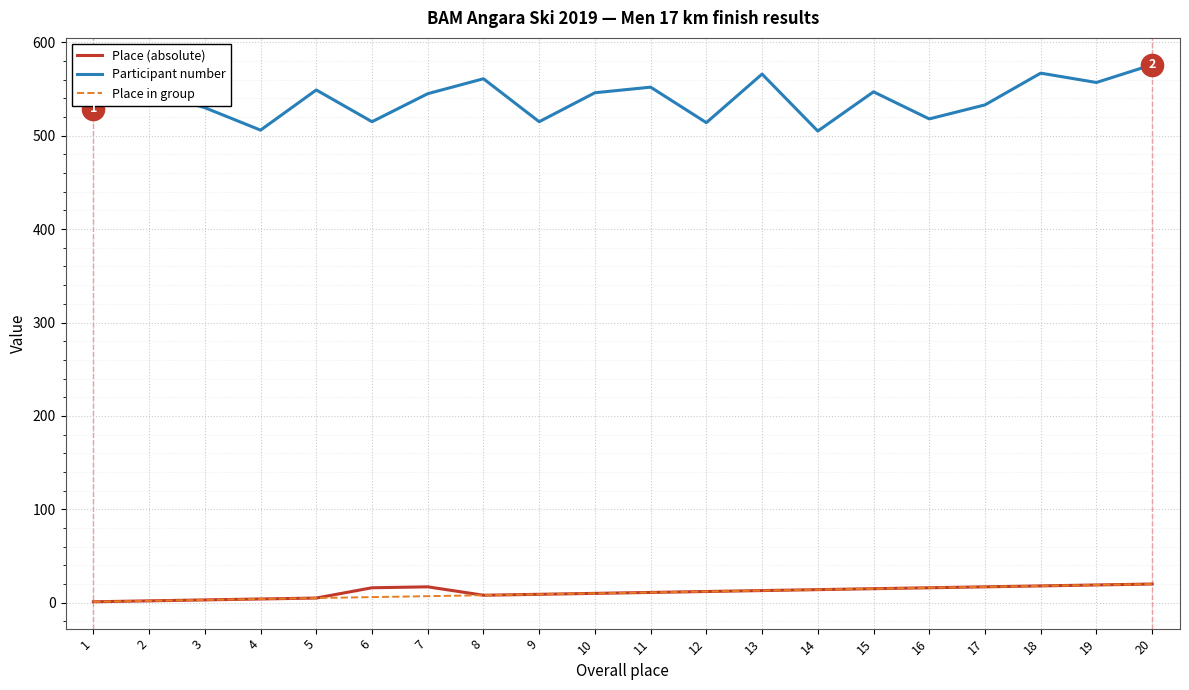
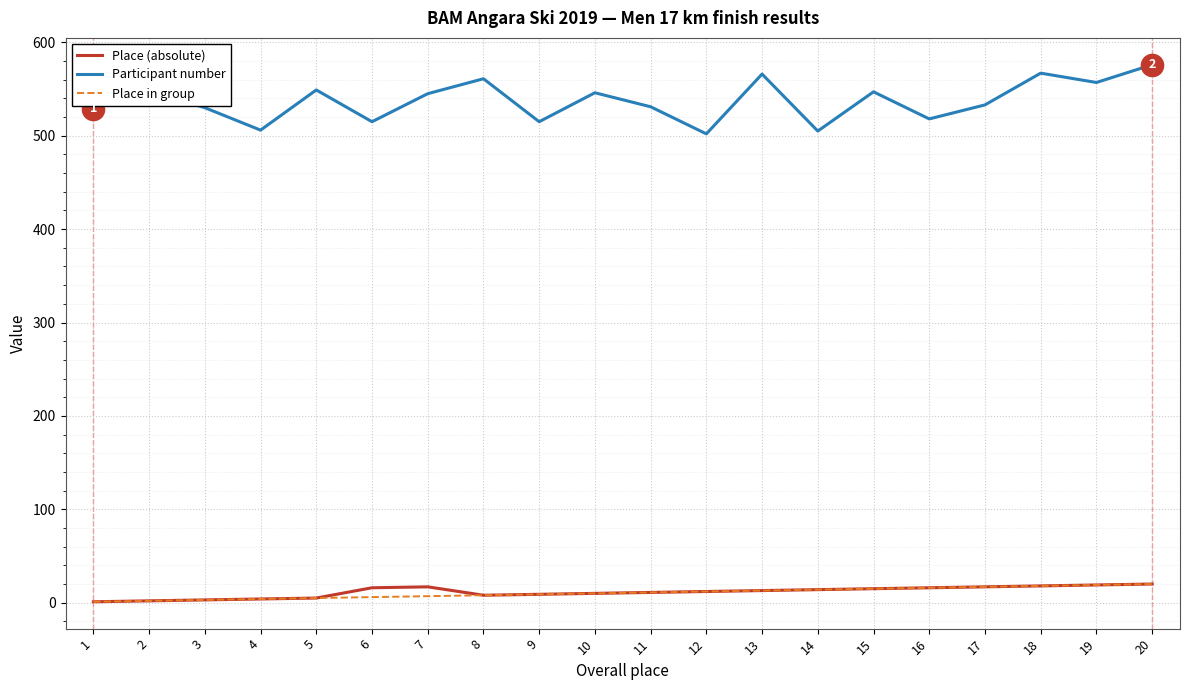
  {
    "Participant number": {
      "3": 530,
      "4": 510,
      "5": 550,
      "6": 520,
      "7": 550,
      "8": 560,
      "9": 520,
      "10": 550,
-     "11": 550,
-     "12": 510,
+     "11": 530,
+     "12": 500,
      "13": 570,
      "14": 510,
      "15": 550,
      "16": 520,
      "17": 530,
      "18": 570,
      "19": 560
    },
    "Place in group": {
      "6": 10,
      "7": 10
    }
  }
